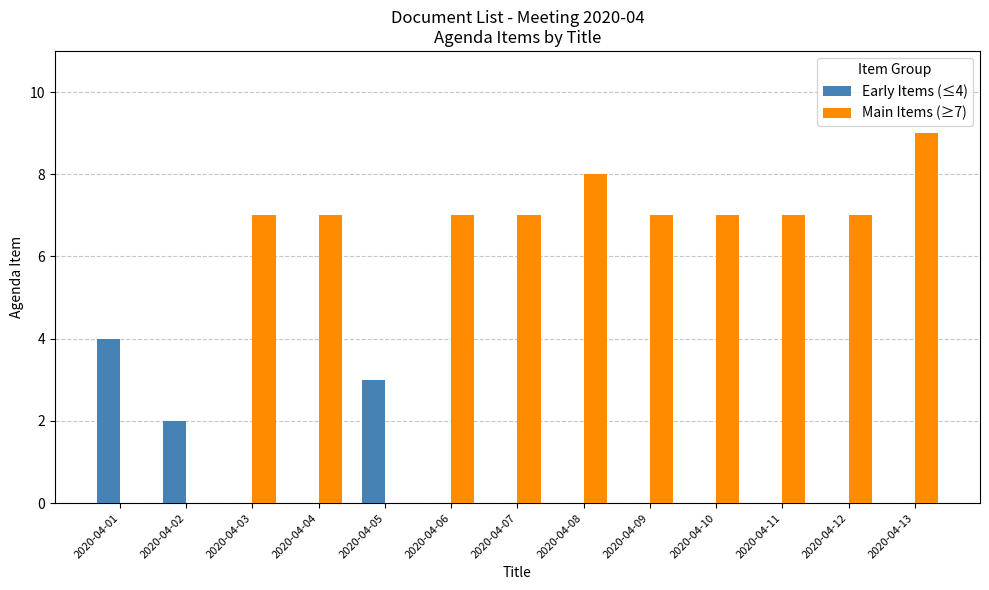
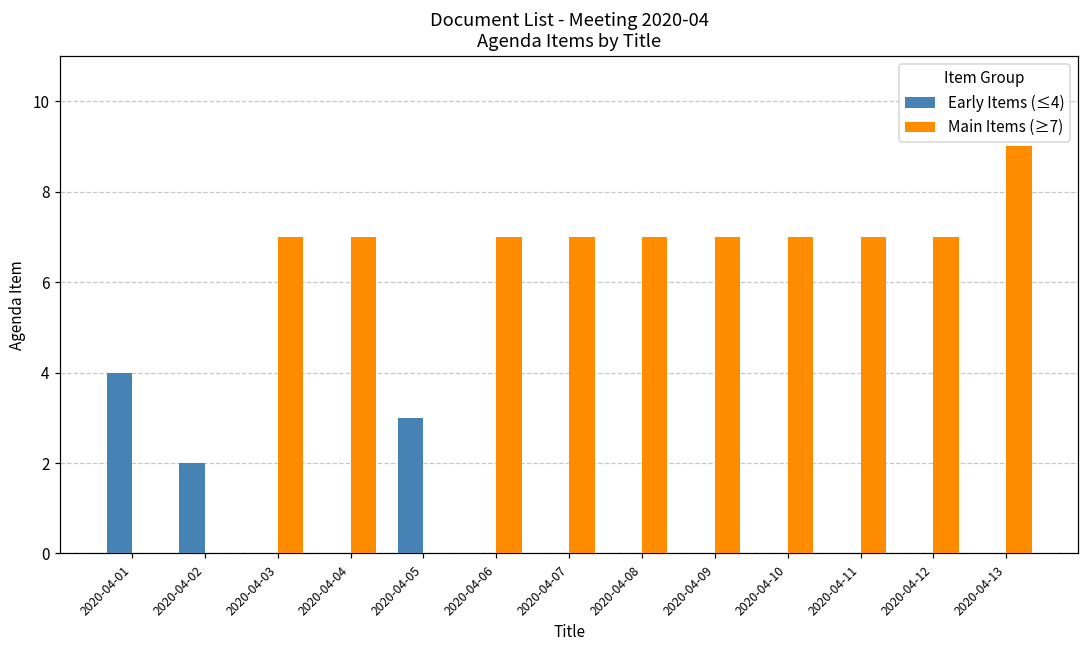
  {
    "Early Items (≤4)": {
      "2020-04-01": 4,
      "2020-04-02": 2,
      "2020-04-03": 0,
      "2020-04-04": 0,
      "2020-04-05": 3,
      "2020-04-06": 0,
      "2020-04-07": 0,
      "2020-04-08": 0,
      "2020-04-09": 0,
      "2020-04-10": 0,
      "2020-04-11": 0,
      "2020-04-12": 0,
      "2020-04-13": 0
    },
    "Main Items (≥7)": {
      "2020-04-01": 0,
      "2020-04-02": 0,
      "2020-04-03": 7,
      "2020-04-04": 7,
      "2020-04-05": 0,
      "2020-04-06": 7,
      "2020-04-07": 7,
-     "2020-04-08": 8,
+     "2020-04-08": 7,
      "2020-04-09": 7,
      "2020-04-10": 7,
      "2020-04-11": 7,
      "2020-04-12": 7,
      "2020-04-13": 9
    }
  }
